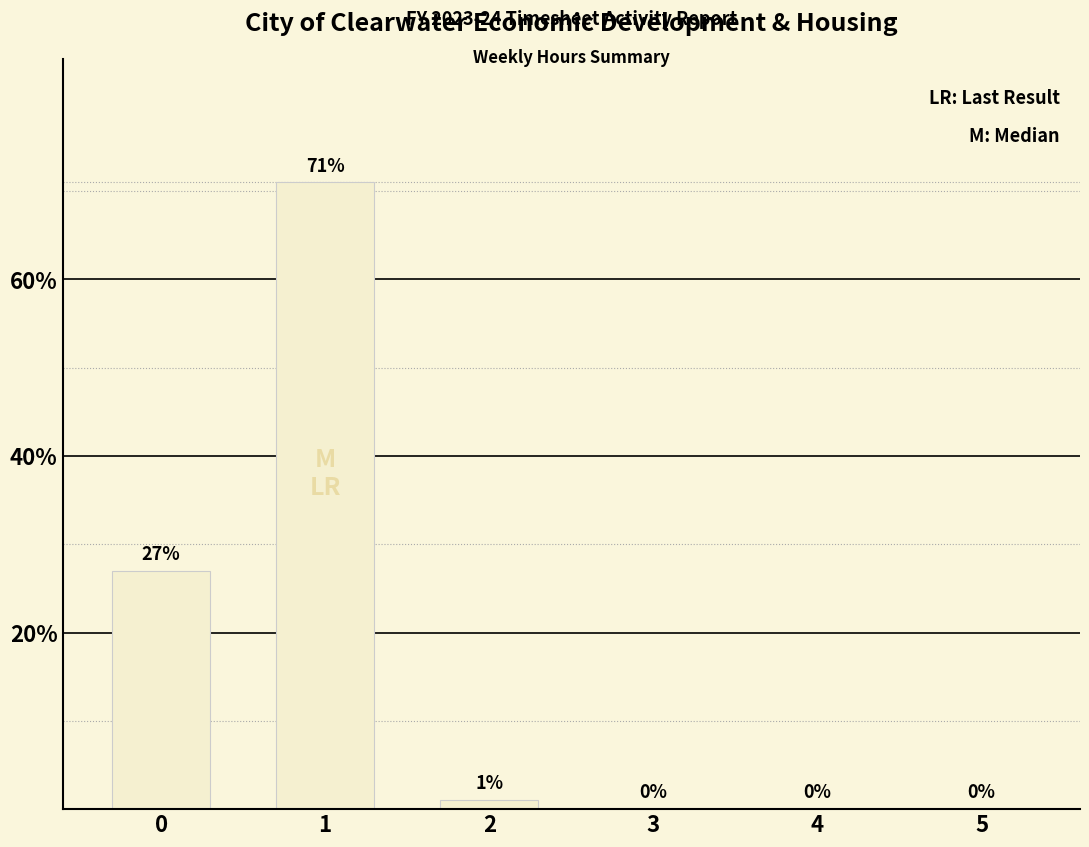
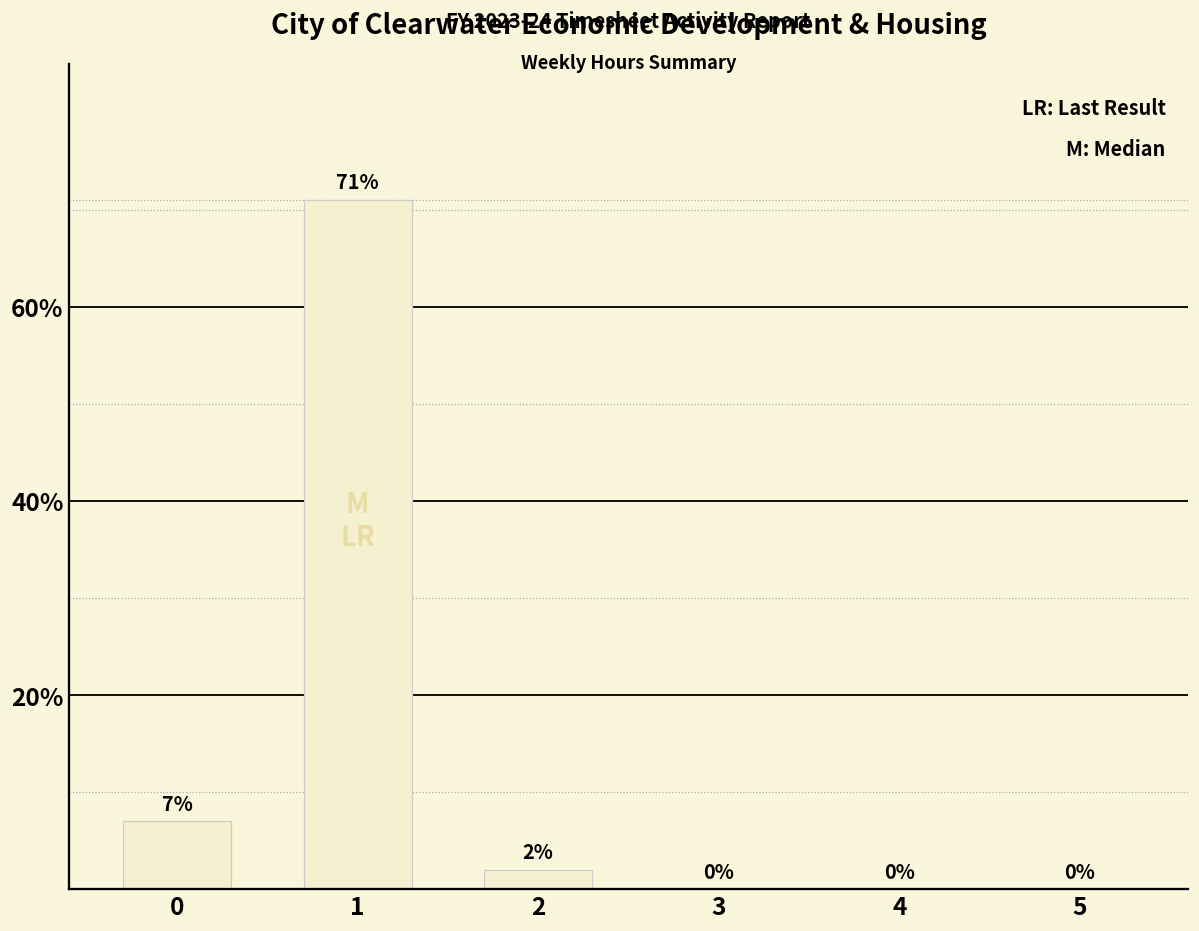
  {
-   "0": "27%",
+   "0": "7%",
    "1": "71%",
-   "2": "1%",
+   "2": "2%",
    "3": "0%",
    "4": "0%",
    "5": "0%"
  }
